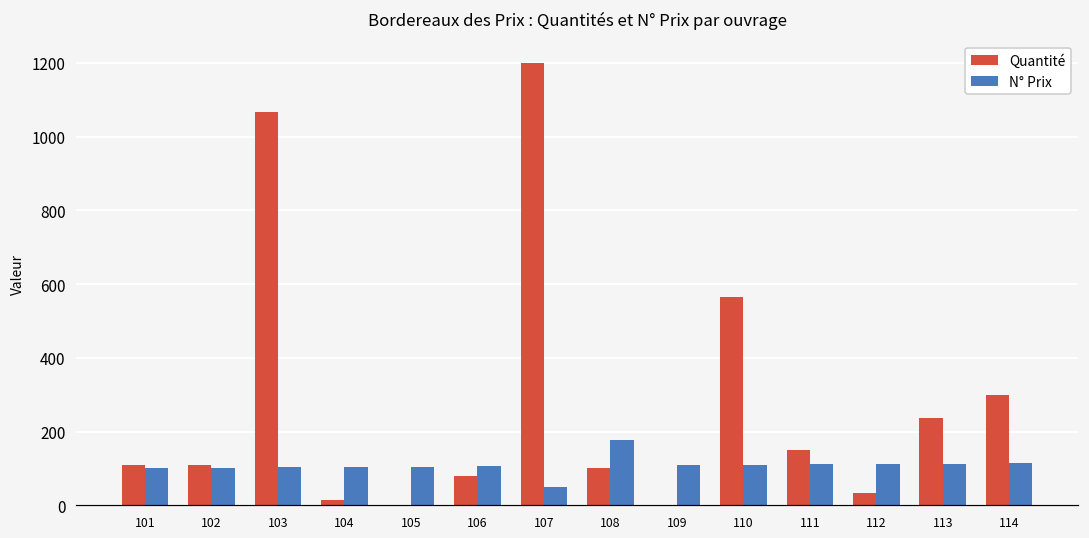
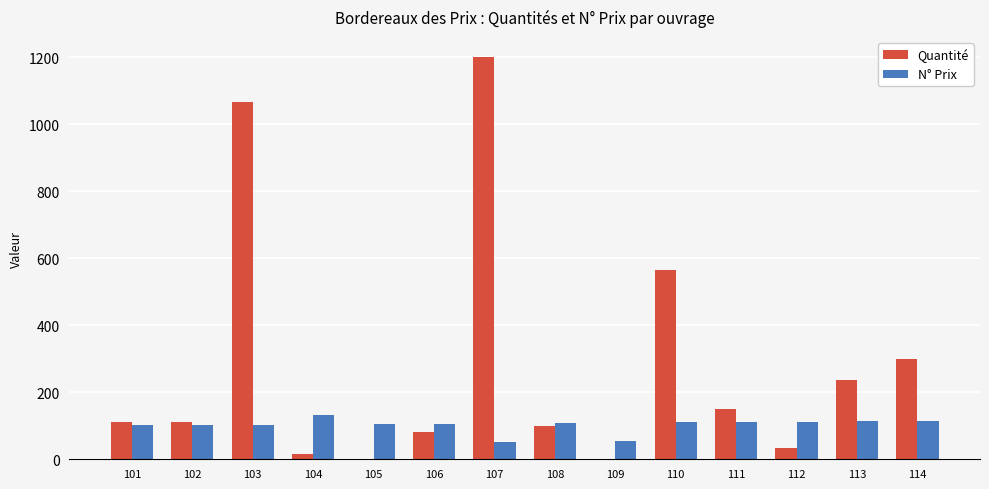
  {
    "Quantité": {
      "101": 110,
      "102": 110,
      "103": 1070,
      "104": 20,
      "106": 80,
      "107": 1200,
      "108": 100,
      "110": 560,
      "111": 150,
      "112": 30,
      "113": 240,
      "114": 300
    },
    "N° Prix": {
      "101": 100,
      "102": 100,
      "103": 100,
-     "104": 100,
+     "104": 130,
      "105": 110,
      "106": 110,
      "107": 50,
-     "108": 180,
-     "109": 110,
+     "108": 110,
+     "109": 50,
      "110": 110,
      "111": 110,
      "112": 110,
      "113": 110,
      "114": 110
    }
  }
